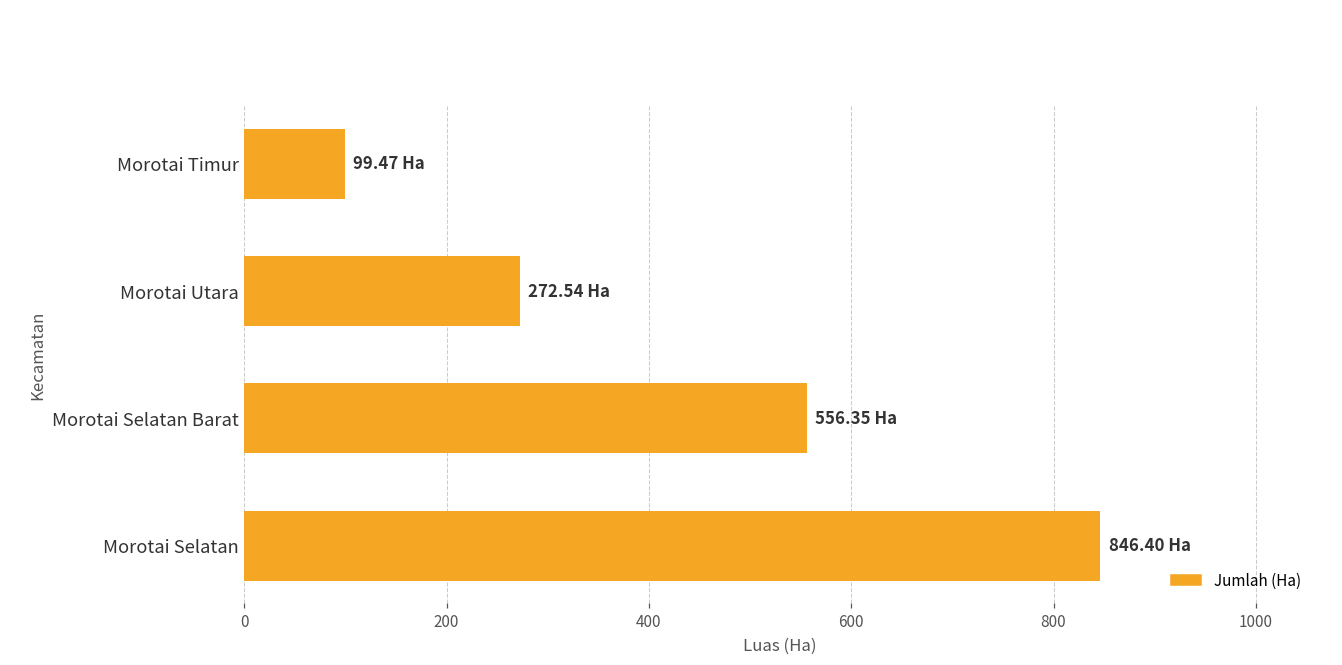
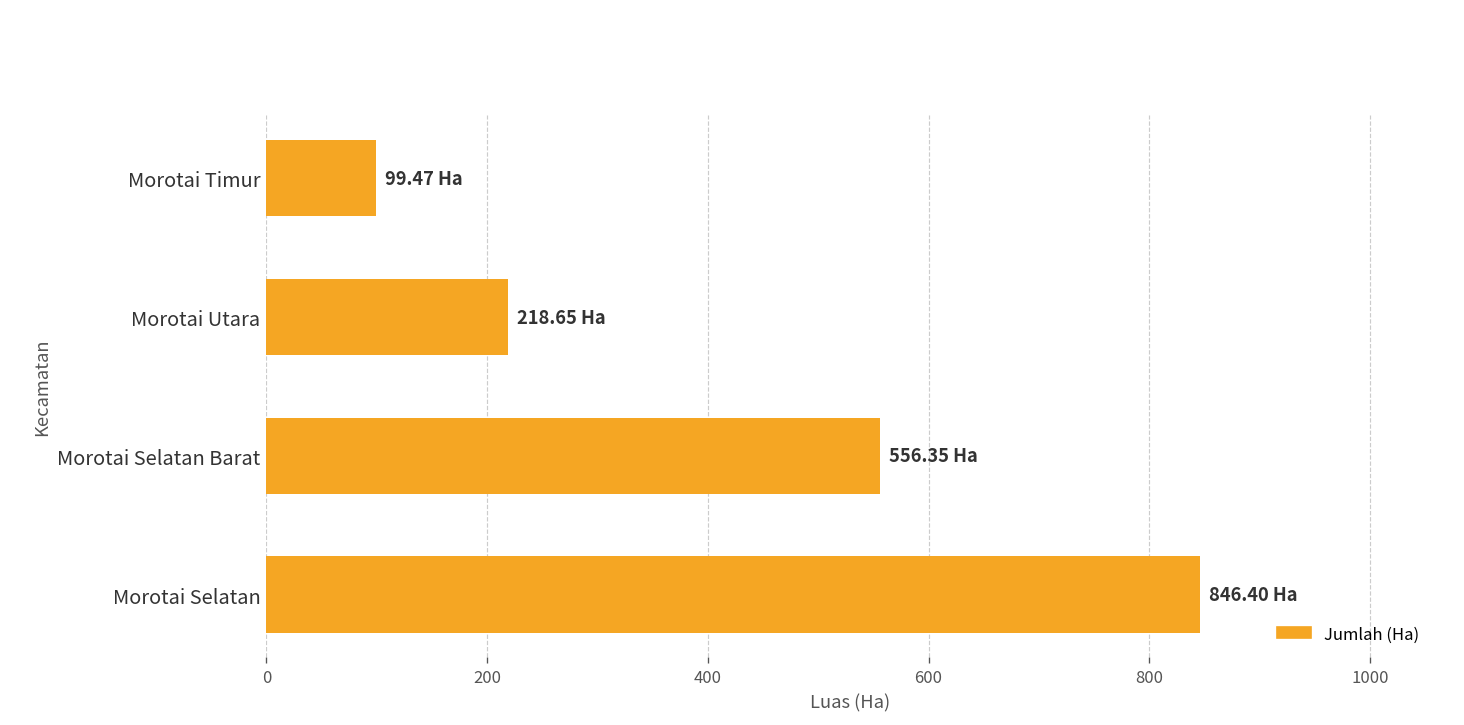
  {
    "Morotai Timur": 99.47,
-   "Morotai Utara": 272.54,
+   "Morotai Utara": 218.65,
    "Morotai Selatan Barat": 556.35,
    "Morotai Selatan": 846.40
  }
